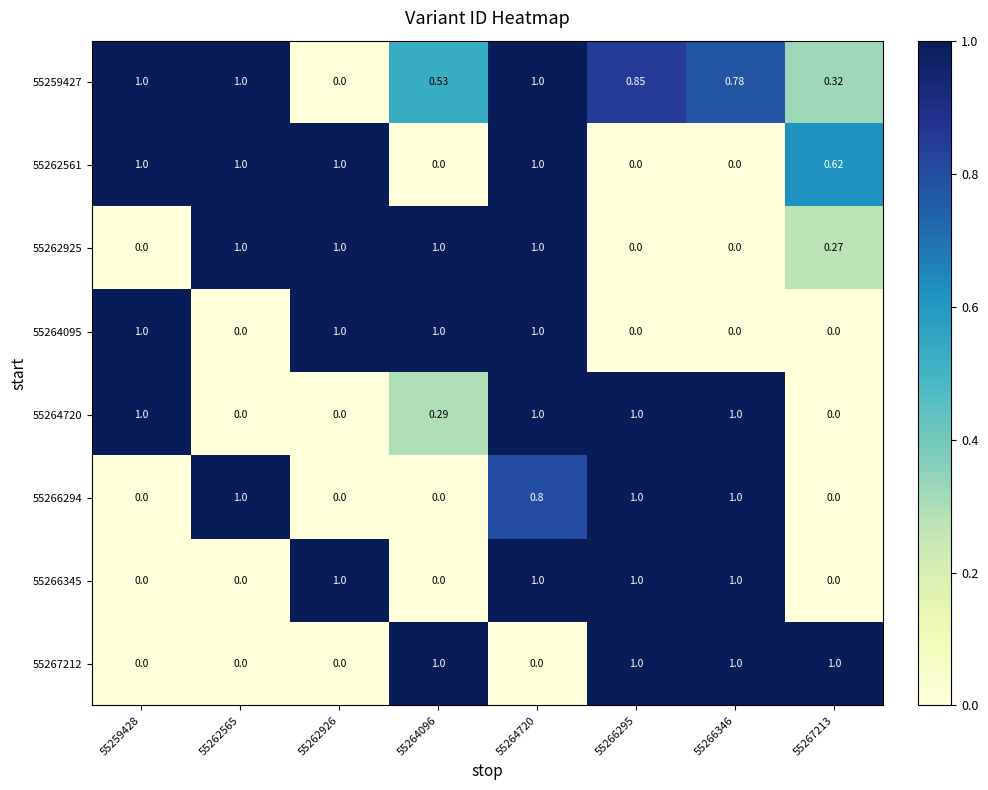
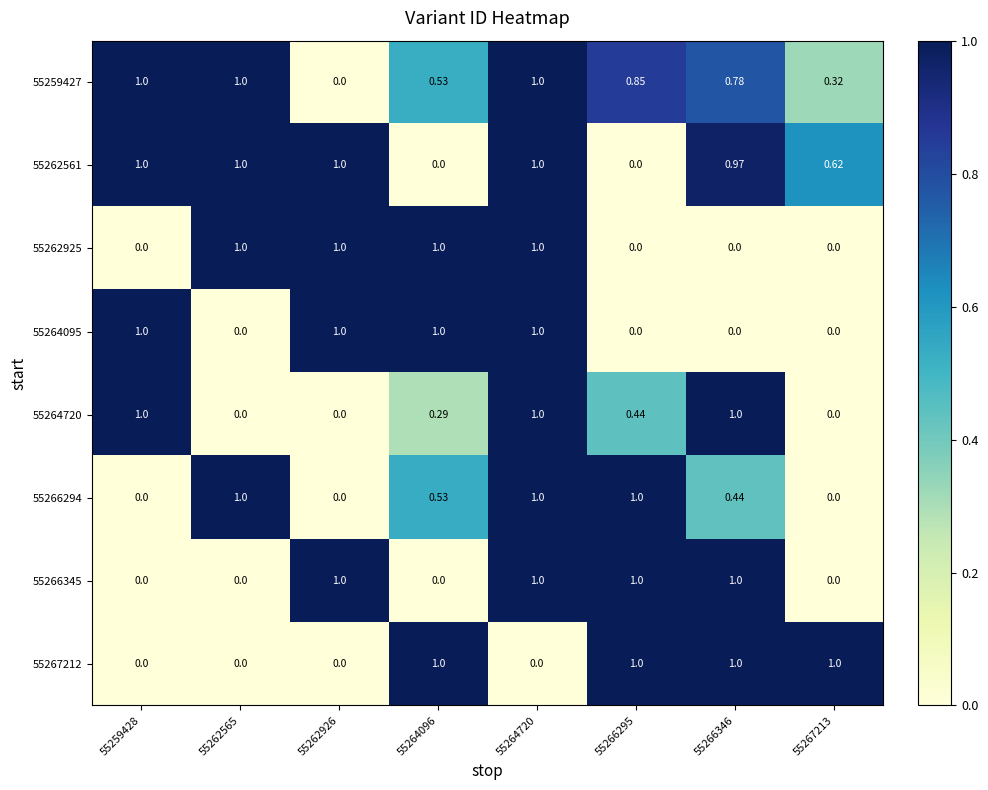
  {
    "55259427": {
      "55259428": 1.0,
      "55262565": 1.0,
      "55262926": 0.0,
      "55264096": 0.53,
      "55264720": 1.0,
      "55266295": 0.85,
      "55266346": 0.78,
      "55267213": 0.32
    },
    "55262561": {
      "55259428": 1.0,
      "55262565": 1.0,
      "55262926": 1.0,
      "55264096": 0.0,
      "55264720": 1.0,
      "55266295": 0.0,
-     "55266346": 0.0,
+     "55266346": 0.97,
      "55267213": 0.62
    },
    "55262925": {
      "55259428": 0.0,
      "55262565": 1.0,
      "55262926": 1.0,
      "55264096": 1.0,
      "55264720": 1.0,
      "55266295": 0.0,
      "55266346": 0.0,
-     "55267213": 0.27
+     "55267213": 0.0
    },
    "55264095": {
      "55259428": 1.0,
      "55262565": 0.0,
      "55262926": 1.0,
      "55264096": 1.0,
      "55264720": 1.0,
      "55266295": 0.0,
      "55266346": 0.0,
      "55267213": 0.0
    },
    "55264720": {
      "55259428": 1.0,
      "55262565": 0.0,
      "55262926": 0.0,
      "55264096": 0.29,
      "55264720": 1.0,
-     "55266295": 1.0,
+     "55266295": 0.44,
      "55266346": 1.0,
      "55267213": 0.0
    },
    "55266294": {
      "55259428": 0.0,
      "55262565": 1.0,
      "55262926": 0.0,
-     "55264096": 0.0,
-     "55264720": 0.8,
+     "55264096": 0.53,
+     "55264720": 1.0,
      "55266295": 1.0,
-     "55266346": 1.0,
+     "55266346": 0.44,
      "55267213": 0.0
    },
    "55266345": {
      "55259428": 0.0,
      "55262565": 0.0,
      "55262926": 1.0,
      "55264096": 0.0,
      "55264720": 1.0,
      "55266295": 1.0,
      "55266346": 1.0,
      "55267213": 0.0
    },
    "55267212": {
      "55259428": 0.0,
      "55262565": 0.0,
      "55262926": 0.0,
      "55264096": 1.0,
      "55264720": 0.0,
      "55266295": 1.0,
      "55266346": 1.0,
      "55267213": 1.0
    }
  }
